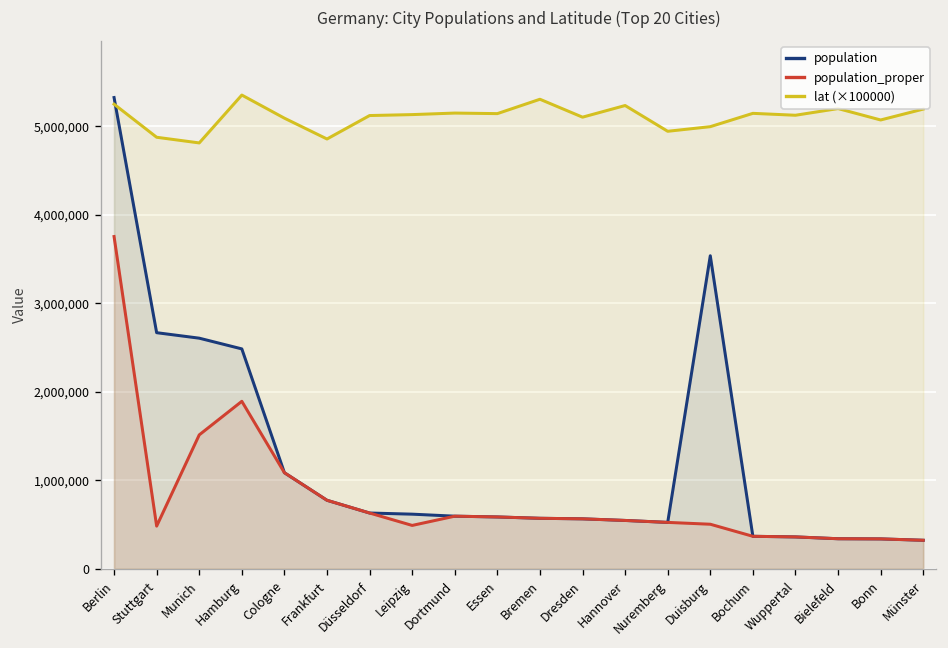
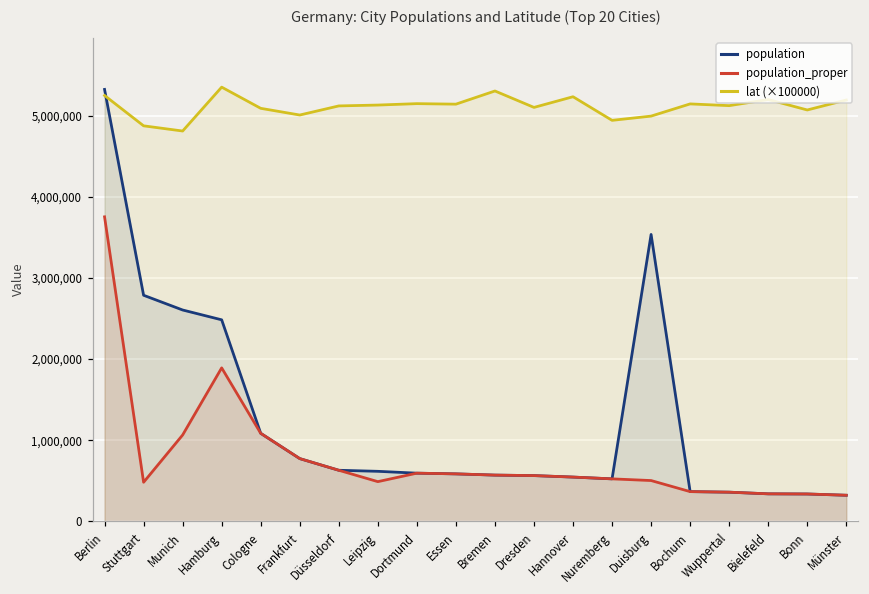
  {
    "population": {
      "Berlin": "5,300,000",
-     "Stuttgart": "2,700,000",
+     "Stuttgart": "2,800,000",
      "Munich": "2,600,000",
      "Hamburg": "2,500,000",
      "Leipzig": "600,000",
      "Duisburg": "3,500,000"
    },
    "population_proper": {
      "Berlin": "3,800,000",
      "Stuttgart": "500,000",
-     "Munich": "1,500,000",
+     "Munich": "1,100,000",
      "Hamburg": "1,900,000",
      "Leipzig": "500,000",
      "Duisburg": "500,000"
    },
    "lat (×100000)": {
      "Berlin": "5,300,000",
      "Stuttgart": "4,900,000",
      "Munich": "4,800,000",
      "Hamburg": "5,400,000",
      "Cologne": "5,100,000",
-     "Frankfurt": "4,900,000",
+     "Frankfurt": "5,000,000",
      "Düsseldorf": "5,100,000",
      "Leipzig": "5,100,000",
      "Dortmund": "5,200,000",
      "Essen": "5,100,000",
      "Bremen": "5,300,000",
      "Dresden": "5,100,000",
      "Hannover": "5,200,000",
      "Nuremberg": "4,900,000",
      "Duisburg": "5,000,000",
      "Bochum": "5,100,000",
      "Wuppertal": "5,100,000",
      "Bielefeld": "5,200,000",
      "Bonn": "5,100,000",
      "Münster": "5,200,000"
    }
  }
